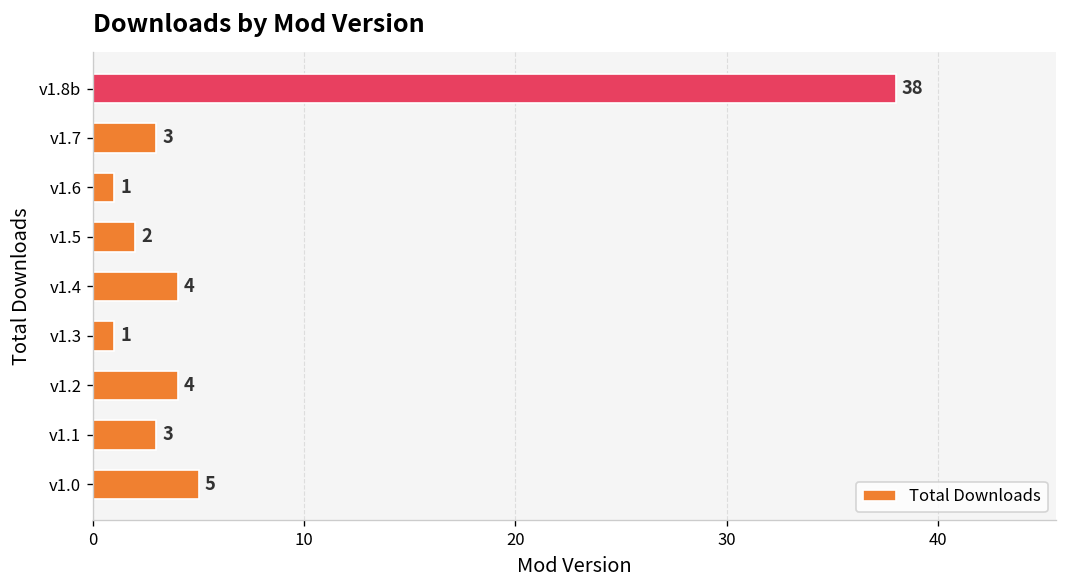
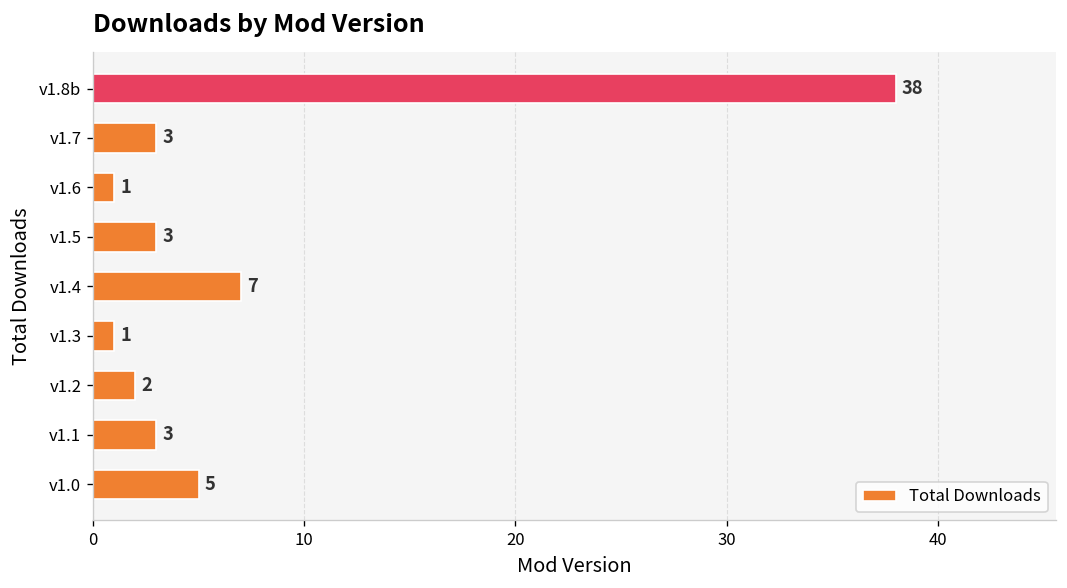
  {
    "v1.8b": 38,
    "v1.7": 3,
    "v1.6": 1,
-   "v1.5": 2,
-   "v1.4": 4,
+   "v1.5": 3,
+   "v1.4": 7,
    "v1.3": 1,
-   "v1.2": 4,
+   "v1.2": 2,
    "v1.1": 3,
    "v1.0": 5
  }
